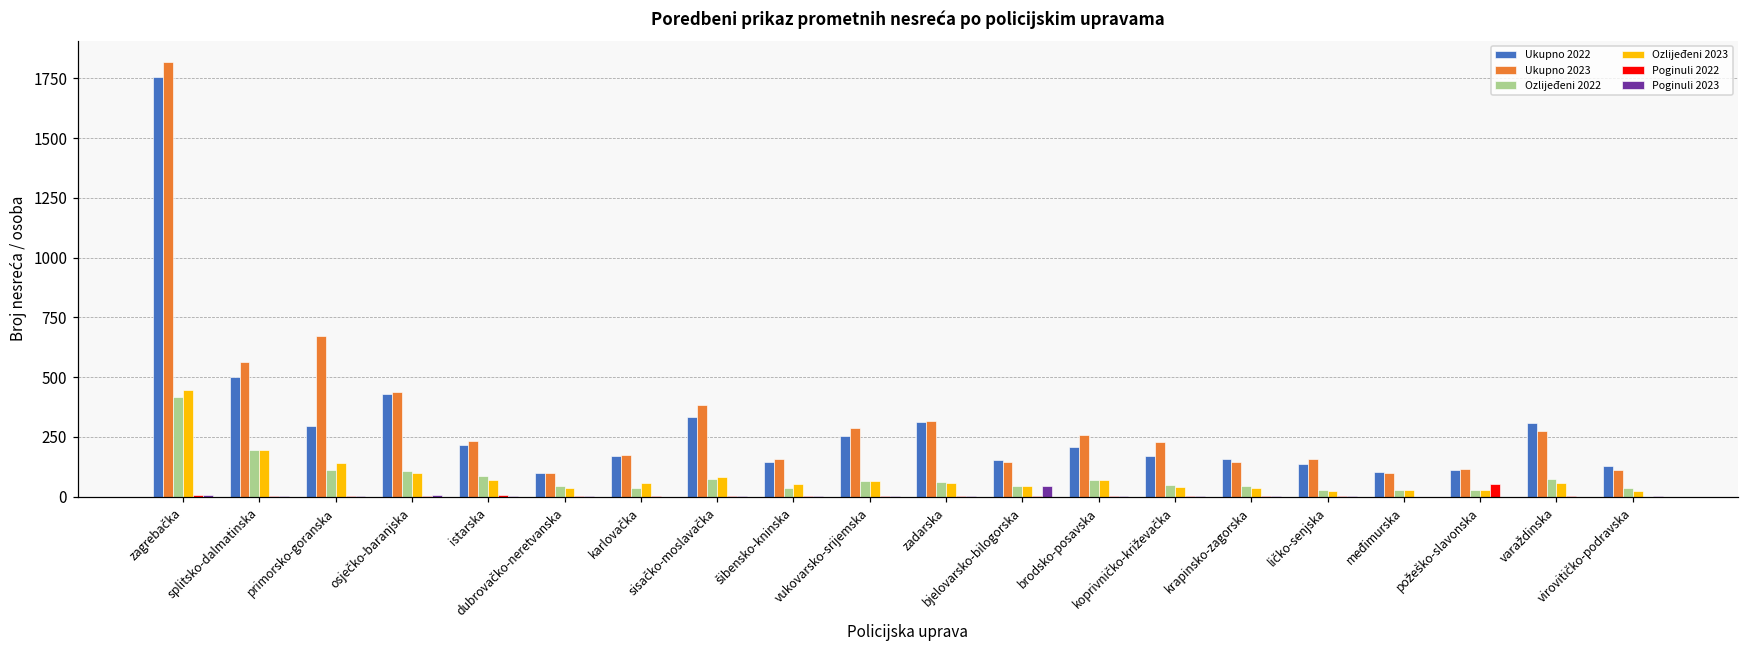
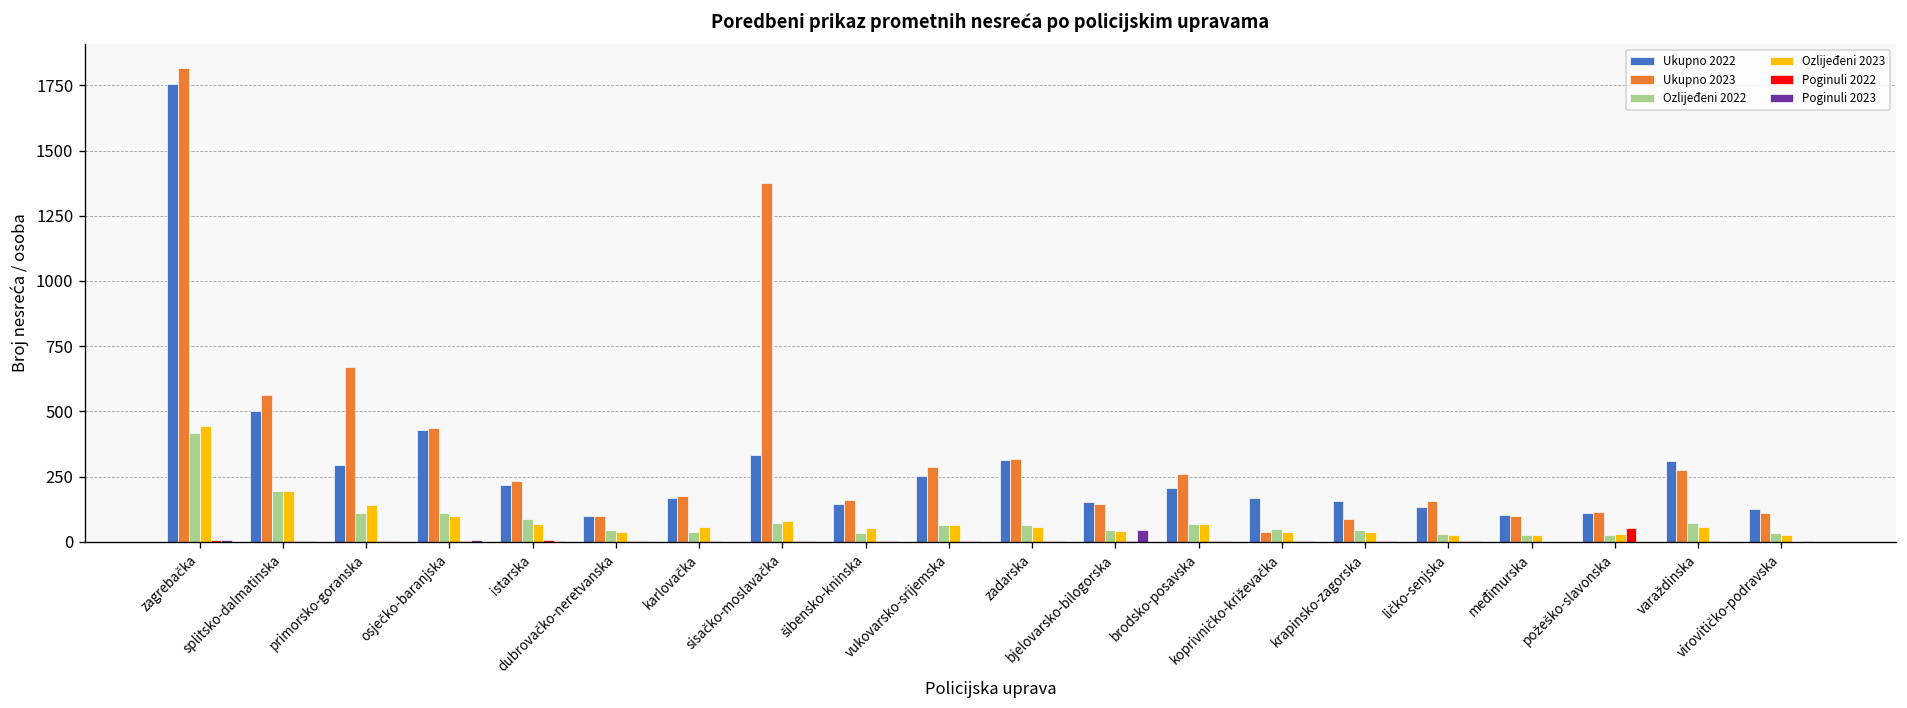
  {
    "Ukupno 2022": {
      "zagrebačka": 1750,
      "splitsko-dalmatinska": 500,
      "primorsko-goranska": 300,
      "osječko-baranjska": 430,
      "istarska": 220,
      "dubrovačko-neretvanska": 100,
      "karlovačka": 170,
      "sisačko-moslavačka": 330,
      "šibensko-kninska": 140,
      "vukovarsko-srijemska": 250,
      "zadarska": 310,
      "bjelovarsko-bilogorska": 150,
      "brodsko-posavska": 210,
      "koprivničko-križevačka": 170,
      "krapinsko-zagorska": 160,
      "ličko-senjska": 140,
      "međimurska": 100,
      "požeško-slavonska": 110,
      "varaždinska": 310,
      "virovitičko-podravska": 130
    },
    "Ukupno 2023": {
      "zagrebačka": 1820,
      "splitsko-dalmatinska": 560,
      "primorsko-goranska": 670,
      "osječko-baranjska": 440,
      "istarska": 230,
      "dubrovačko-neretvanska": 100,
      "karlovačka": 170,
-     "sisačko-moslavačka": 380,
+     "sisačko-moslavačka": 1380,
      "šibensko-kninska": 160,
      "vukovarsko-srijemska": 290,
      "zadarska": 320,
      "bjelovarsko-bilogorska": 140,
      "brodsko-posavska": 260,
-     "koprivničko-križevačka": 230,
-     "krapinsko-zagorska": 150,
+     "koprivničko-križevačka": 40,
+     "krapinsko-zagorska": 90,
      "ličko-senjska": 160,
      "međimurska": 100,
      "požeško-slavonska": 120,
      "varaždinska": 280,
      "virovitičko-podravska": 110
    },
    "Ozlijeđeni 2022": {
      "zagrebačka": 420,
      "splitsko-dalmatinska": 200,
      "primorsko-goranska": 110,
      "osječko-baranjska": 110,
      "istarska": 90,
      "dubrovačko-neretvanska": 40,
      "karlovačka": 40,
      "sisačko-moslavačka": 70,
      "šibensko-kninska": 30,
      "vukovarsko-srijemska": 70,
      "zadarska": 60,
      "bjelovarsko-bilogorska": 50,
      "brodsko-posavska": 70,
      "koprivničko-križevačka": 50,
      "krapinsko-zagorska": 40,
      "ličko-senjska": 30,
      "međimurska": 30,
      "požeško-slavonska": 30,
      "varaždinska": 70,
      "virovitičko-podravska": 40
    },
    "Ozlijeđeni 2023": {
      "zagrebačka": 450,
      "splitsko-dalmatinska": 200,
      "primorsko-goranska": 140,
      "osječko-baranjska": 100,
      "istarska": 70,
      "dubrovačko-neretvanska": 40,
      "karlovačka": 60,
      "sisačko-moslavačka": 80,
      "šibensko-kninska": 50,
      "vukovarsko-srijemska": 60,
      "zadarska": 60,
      "bjelovarsko-bilogorska": 40,
      "brodsko-posavska": 70,
      "koprivničko-križevačka": 40,
      "krapinsko-zagorska": 40,
      "ličko-senjska": 30,
      "međimurska": 30,
      "požeško-slavonska": 30,
      "varaždinska": 60,
      "virovitičko-podravska": 30
    },
    "Poginuli 2022": {
      "međimurska": 0,
      "požeško-slavonska": 50,
      "virovitičko-podravska": 0
    },
    "Poginuli 2023": {
      "karlovačka": 0,
      "bjelovarsko-bilogorska": 50,
      "međimurska": 0,
      "požeško-slavonska": 0,
      "varaždinska": 0
    }
  }
